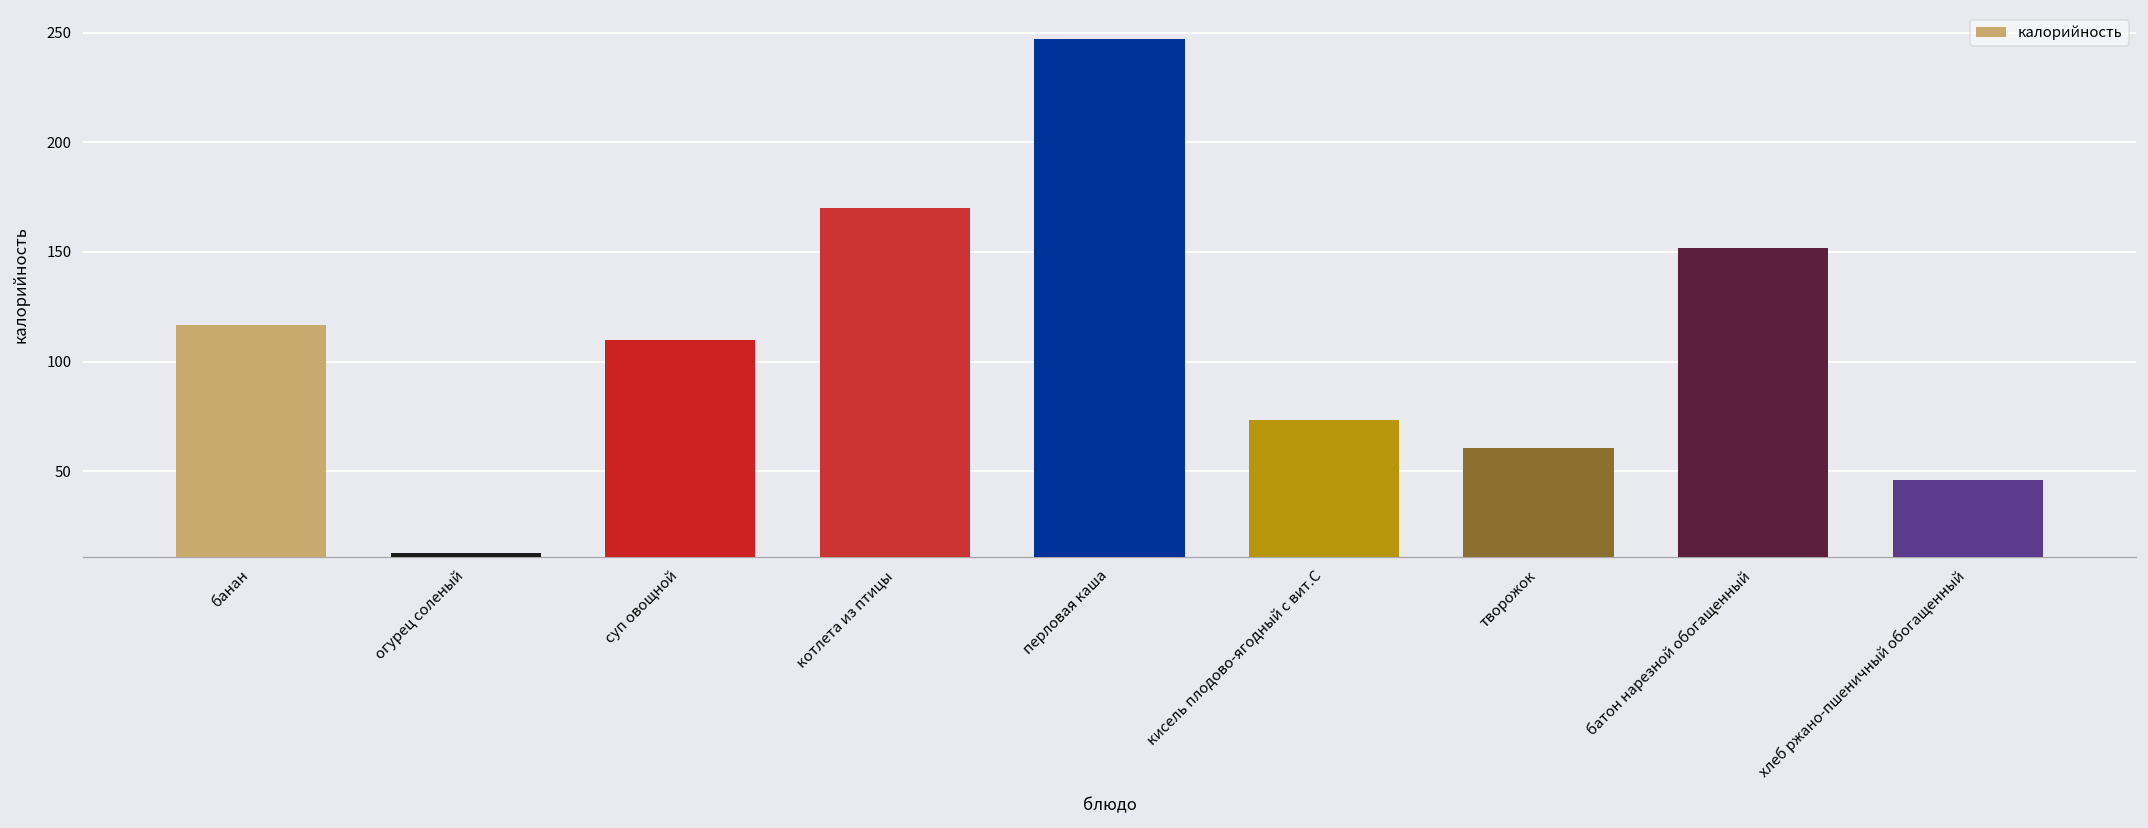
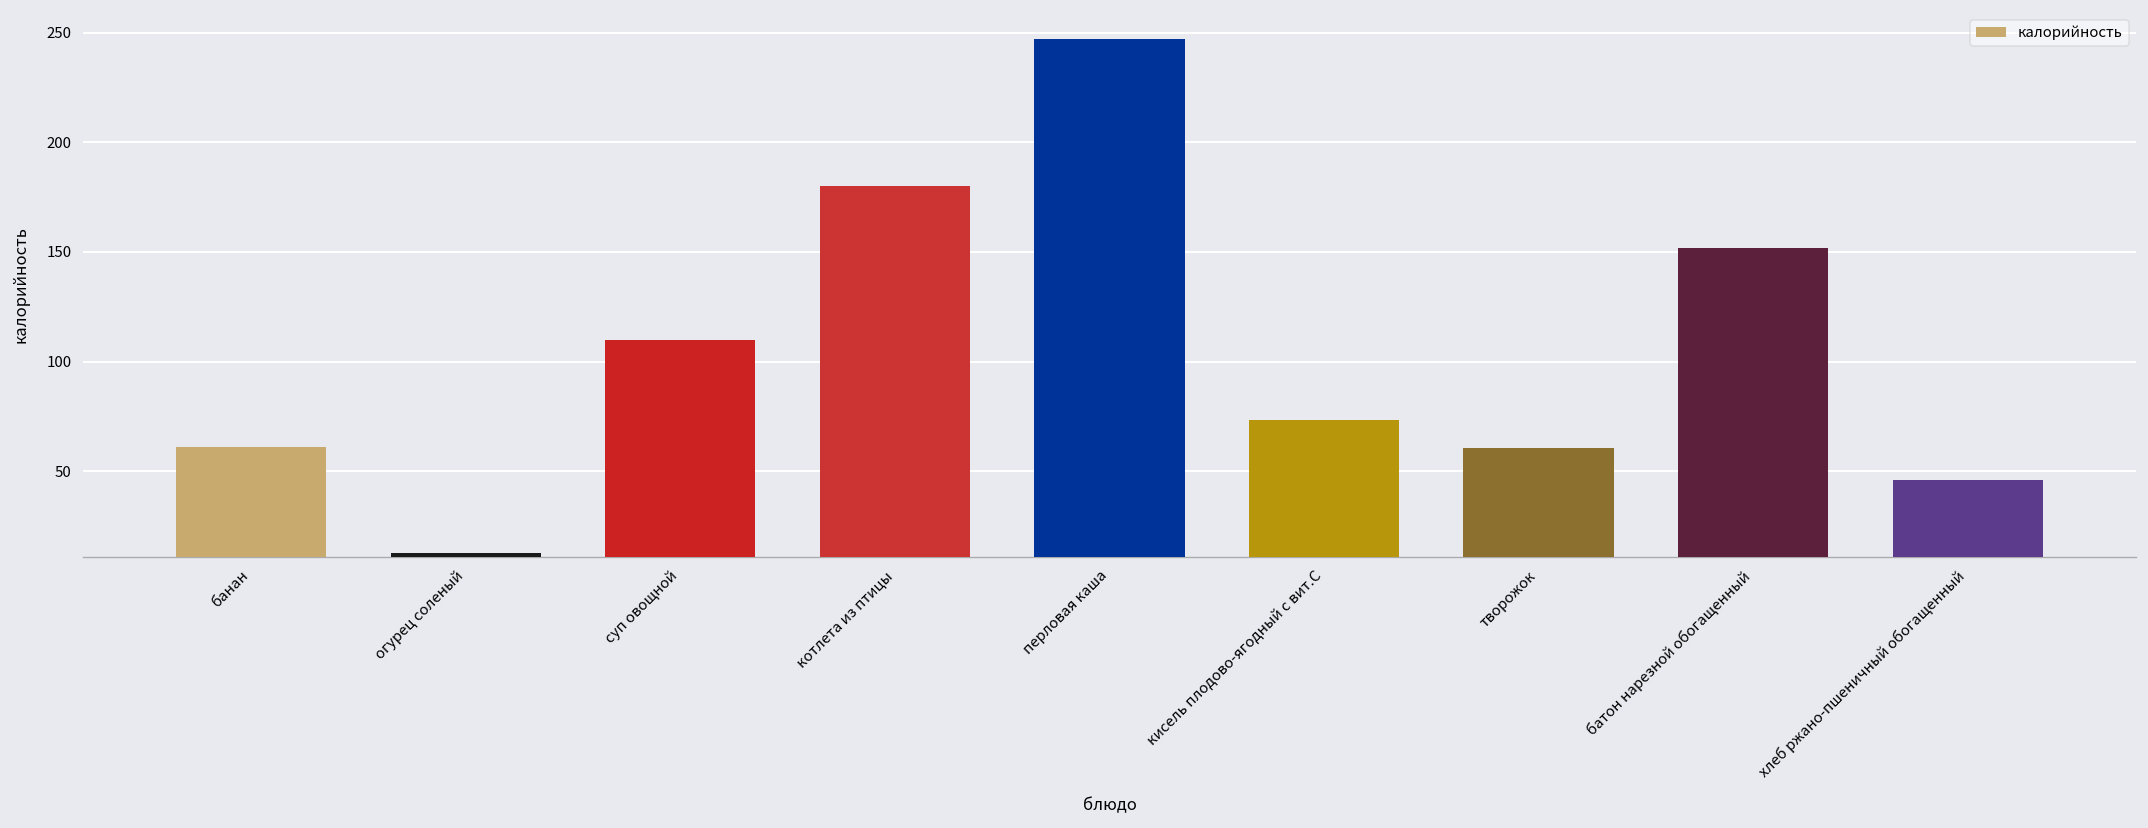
  {
-   "банан": 117,
+   "банан": 61,
    "огурец соленый": 13,
    "суп овощной": 110,
-   "котлета из птицы": 170,
+   "котлета из птицы": 180,
    "перловая каша": 247,
    "кисель плодово-ягодный с вит.С": 73,
    "творожок": 61,
    "батон нарезной обогащенный": 152,
    "хлеб ржано-пшеничный обогащенный": 46
  }
